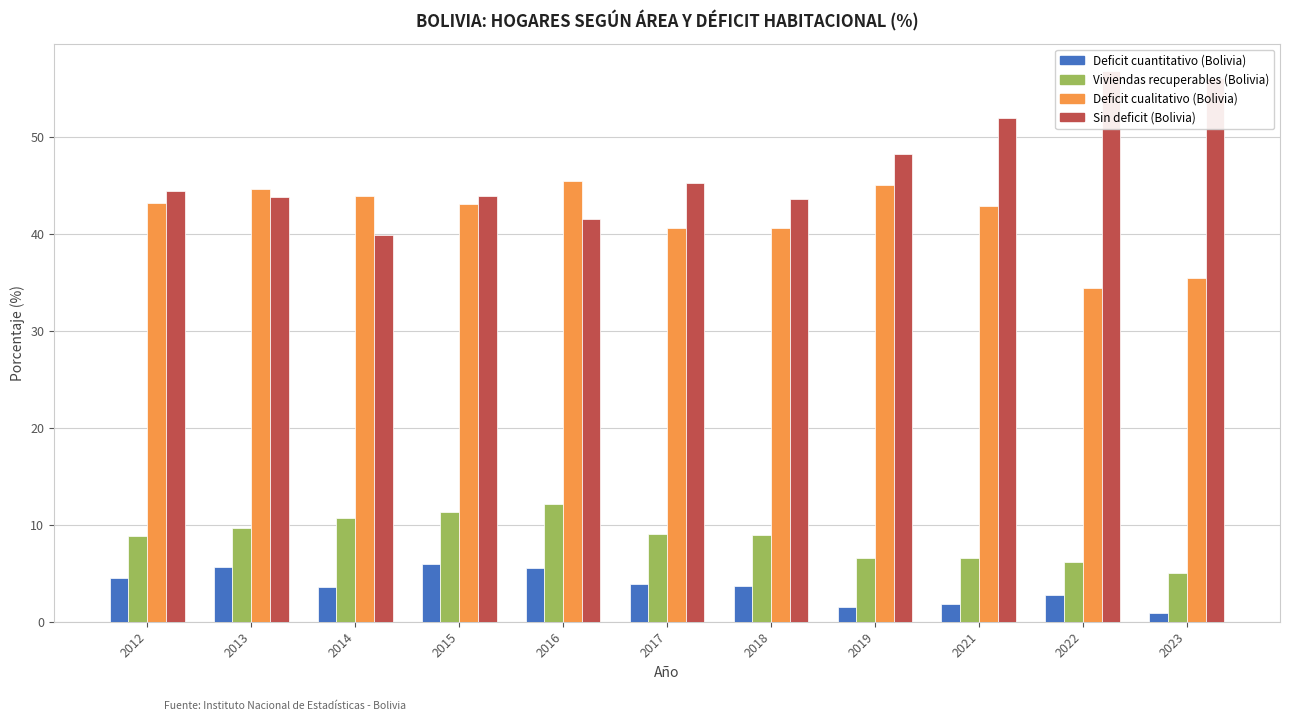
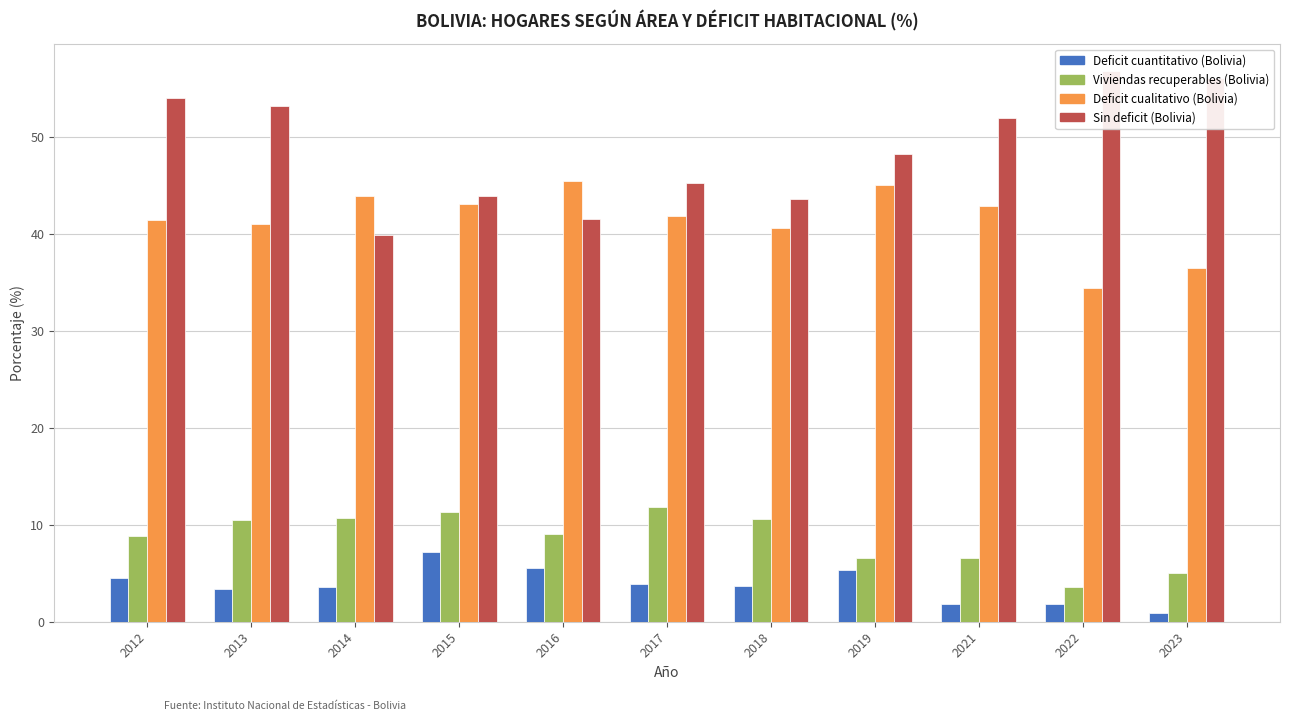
  {
    "Deficit cuantitativo (Bolivia)": {
      "2012": 4,
-     "2013": 6,
+     "2013": 3,
      "2014": 4,
-     "2015": 6,
+     "2015": 7,
      "2016": 6,
      "2017": 4,
      "2018": 4,
-     "2019": 2,
+     "2019": 5,
      "2021": 2,
-     "2022": 3,
+     "2022": 2,
      "2023": 1
    },
    "Viviendas recuperables (Bolivia)": {
      "2012": 9,
-     "2013": 10,
+     "2013": 11,
      "2014": 11,
      "2015": 11,
-     "2016": 12,
-     "2017": 9,
-     "2018": 9,
+     "2016": 9,
+     "2017": 12,
+     "2018": 11,
      "2019": 7,
      "2021": 7,
-     "2022": 6,
+     "2022": 4,
      "2023": 5
    },
    "Deficit cualitativo (Bolivia)": {
-     "2012": 43,
-     "2013": 45,
+     "2012": 41,
+     "2013": 41,
      "2014": 44,
      "2015": 43,
      "2016": 45,
-     "2017": 41,
+     "2017": 42,
      "2018": 41,
      "2019": 45,
      "2021": 43,
      "2022": 34,
-     "2023": 35
+     "2023": 36
    },
    "Sin deficit (Bolivia)": {
-     "2012": 44,
-     "2013": 44,
+     "2012": 54,
+     "2013": 53,
      "2014": 40,
      "2015": 44,
      "2016": 42,
      "2017": 45,
      "2018": 44,
      "2019": 48,
      "2021": 52
    }
  }
